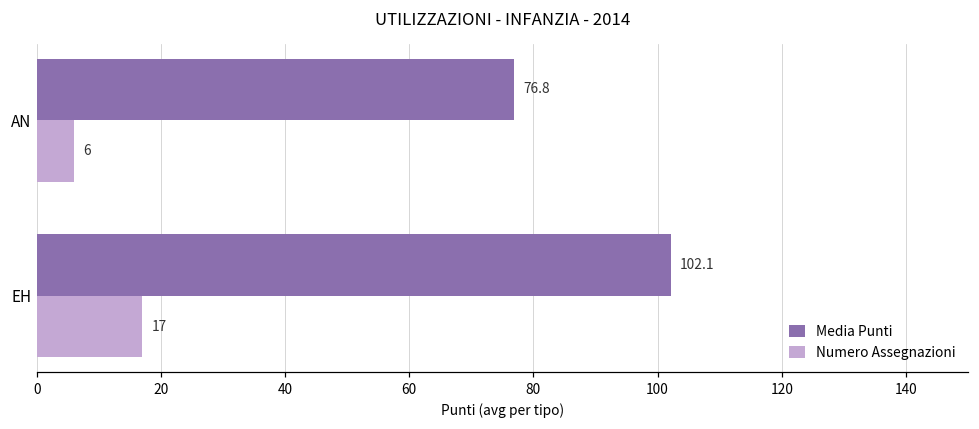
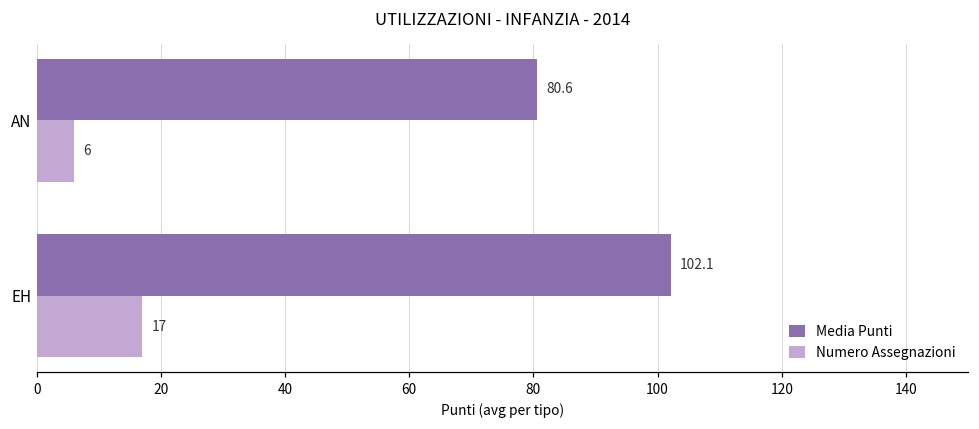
  {
    "Media Punti": {
-     "AN": 76.8,
+     "AN": 80.6,
      "EH": 102.1
    },
    "Numero Assegnazioni": {
      "AN": 6,
      "EH": 17
    }
  }
